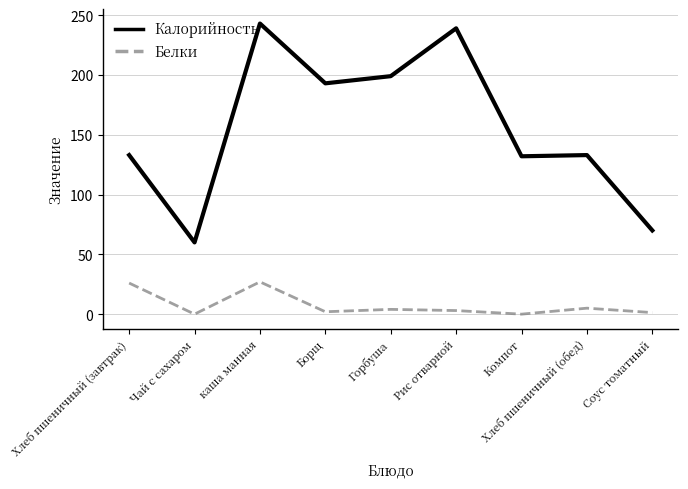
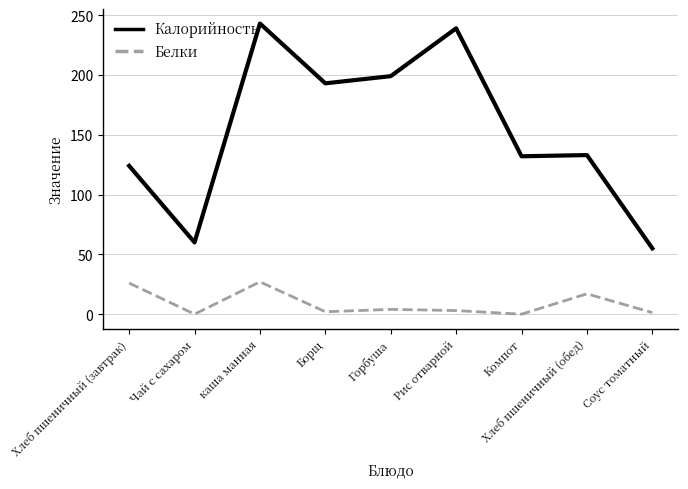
  {
    "Калорийность": {
-     "Хлеб пшеничный (завтрак)": 133,
+     "Хлеб пшеничный (завтрак)": 124,
      "Чай с сахаром": 60,
      "каша манная": 243,
      "Борщ": 193,
      "Горбуша": 199,
      "Рис отварной": 239,
      "Компот": 132,
      "Хлеб пшеничный (обед)": 133,
-     "Соус томатный": 70
+     "Соус томатный": 55
    },
    "Белки": {
      "Хлеб пшеничный (завтрак)": 26,
      "Чай с сахаром": 0,
      "каша манная": 27,
      "Борщ": 2,
      "Горбуша": 4,
      "Рис отварной": 3,
      "Компот": 0,
-     "Хлеб пшеничный (обед)": 5,
+     "Хлеб пшеничный (обед)": 17,
      "Соус томатный": 1
    }
  }
